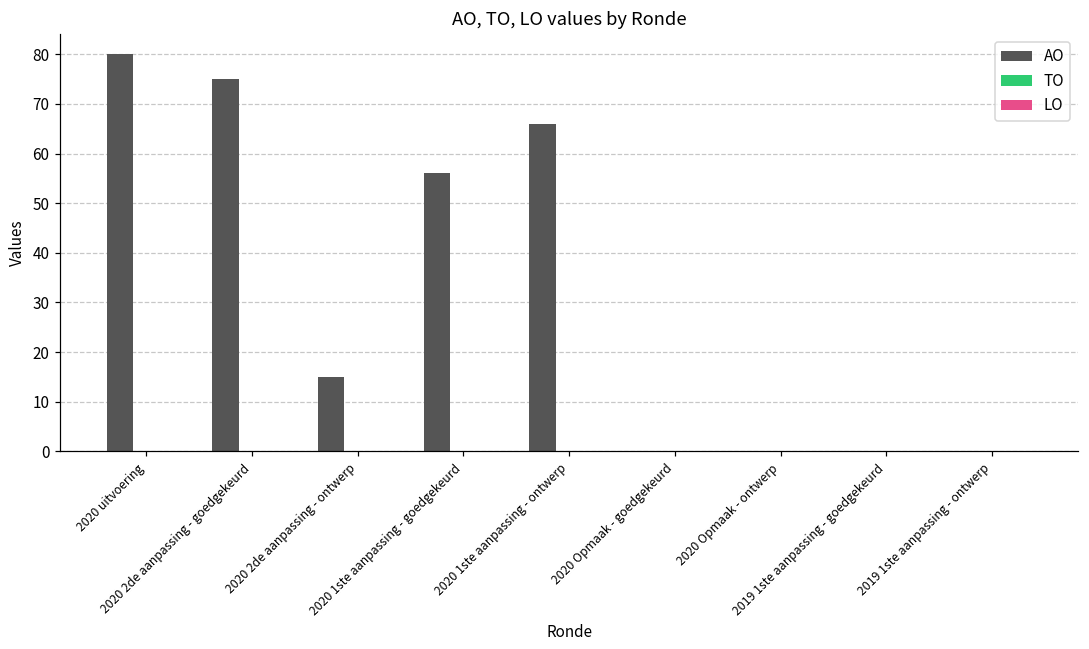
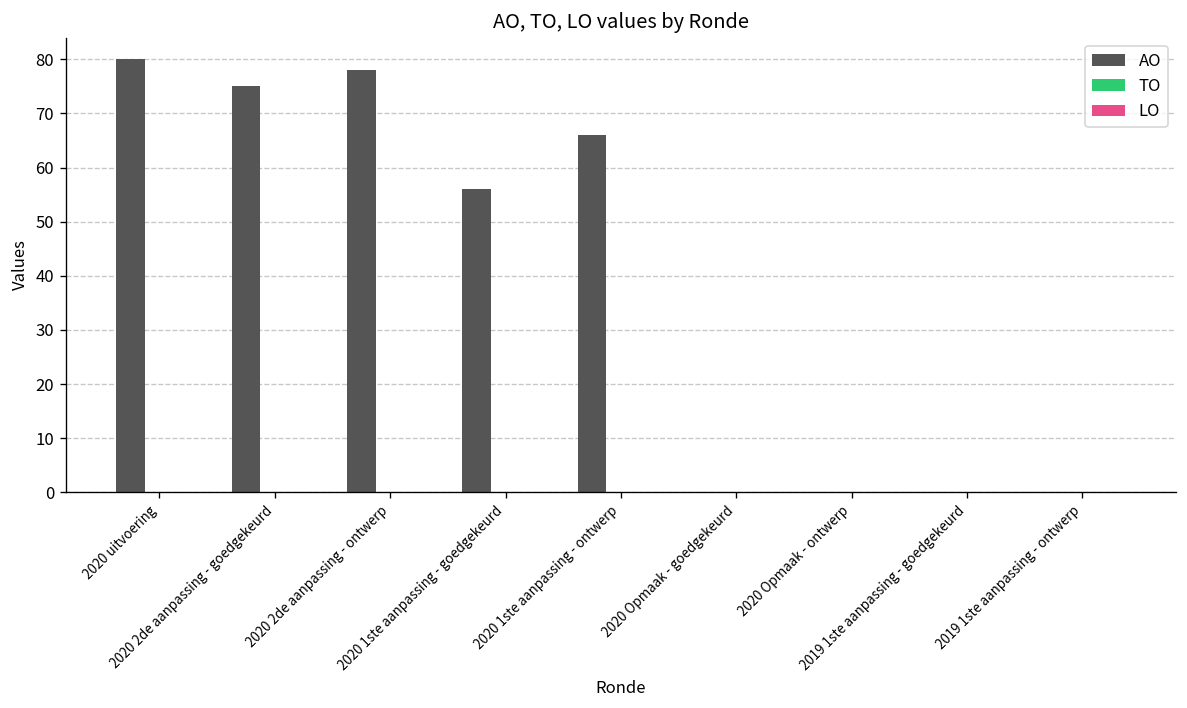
  {
    "AO": {
      "2020 uitvoering": 80,
      "2020 2de aanpassing - goedgekeurd": 75,
-     "2020 2de aanpassing - ontwerp": 15,
+     "2020 2de aanpassing - ontwerp": 78,
      "2020 1ste aanpassing - goedgekeurd": 56,
      "2020 1ste aanpassing - ontwerp": 66,
      "2020 Opmaak - goedgekeurd": 0,
      "2020 Opmaak - ontwerp": 0,
      "2019 1ste aanpassing - goedgekeurd": 0,
      "2019 1ste aanpassing - ontwerp": 0
    },
    "TO": {
      "2020 uitvoering": 0,
      "2020 2de aanpassing - goedgekeurd": 0,
      "2020 2de aanpassing - ontwerp": 0,
      "2020 1ste aanpassing - goedgekeurd": 0,
      "2020 1ste aanpassing - ontwerp": 0,
      "2020 Opmaak - goedgekeurd": 0,
      "2020 Opmaak - ontwerp": 0,
      "2019 1ste aanpassing - goedgekeurd": 0,
      "2019 1ste aanpassing - ontwerp": 0
    },
    "LO": {
      "2020 uitvoering": 0,
      "2020 2de aanpassing - goedgekeurd": 0,
      "2020 2de aanpassing - ontwerp": 0,
      "2020 1ste aanpassing - goedgekeurd": 0,
      "2020 1ste aanpassing - ontwerp": 0,
      "2020 Opmaak - goedgekeurd": 0,
      "2020 Opmaak - ontwerp": 0,
      "2019 1ste aanpassing - goedgekeurd": 0,
      "2019 1ste aanpassing - ontwerp": 0
    }
  }
